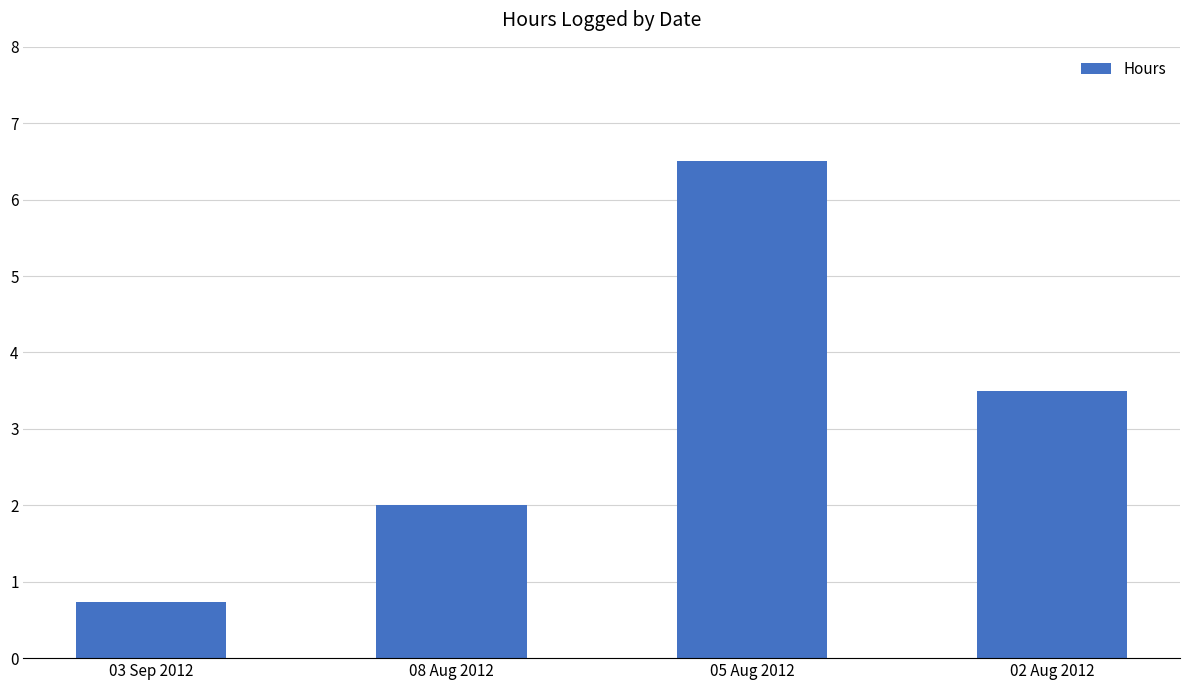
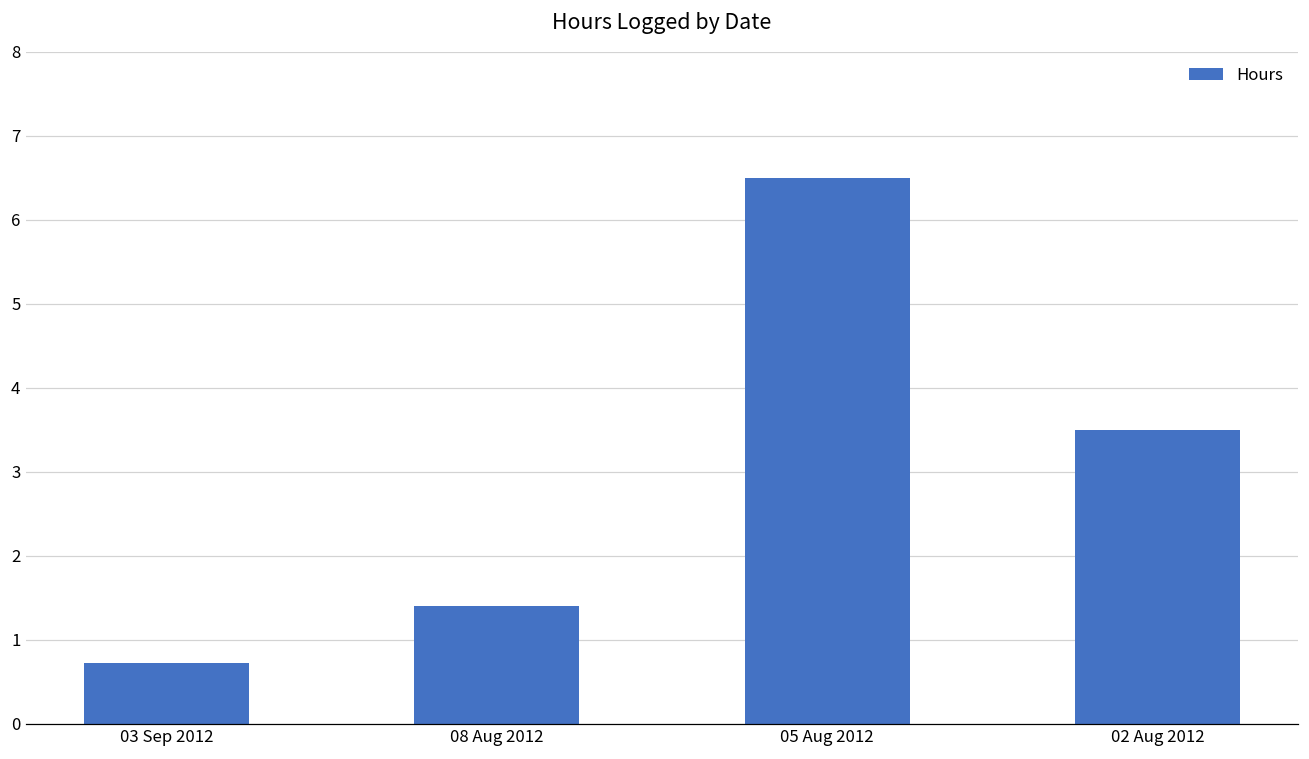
  {
    "03 Sep 2012": 0.7,
-   "08 Aug 2012": 2.0,
+   "08 Aug 2012": 1.4,
    "05 Aug 2012": 6.5,
    "02 Aug 2012": 3.5
  }
